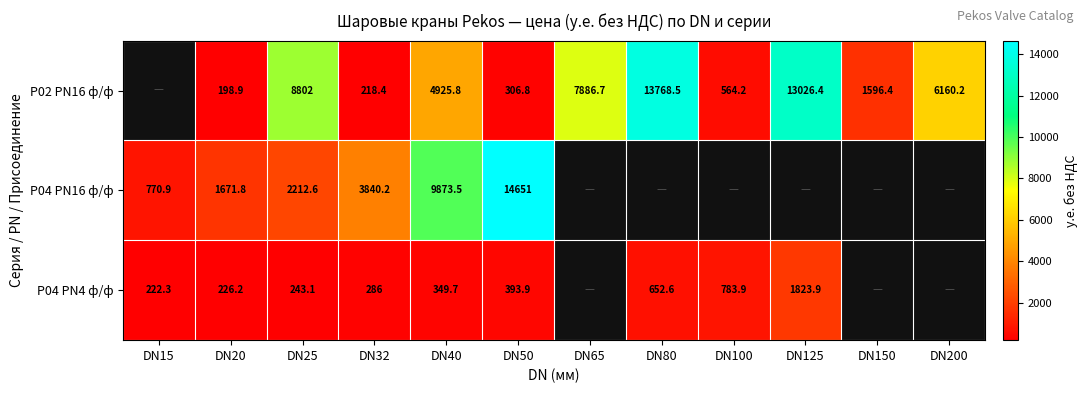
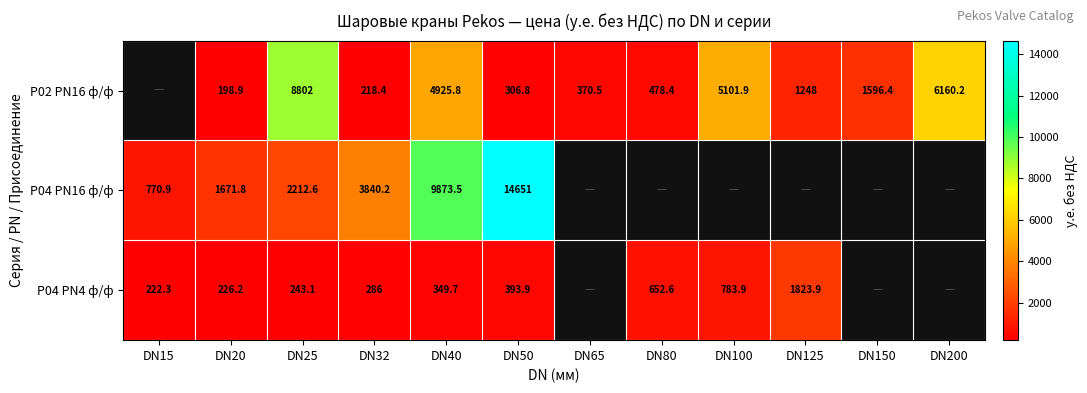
  {
    "P02 PN16 ф/ф": {
      "DN20": 198.9,
      "DN25": 8802,
      "DN32": 218.4,
      "DN40": 4925.8,
      "DN50": 306.8,
-     "DN65": 7886.7,
-     "DN80": 13768.5,
-     "DN100": 564.2,
-     "DN125": 13026.4,
+     "DN65": 370.5,
+     "DN80": 478.4,
+     "DN100": 5101.9,
+     "DN125": 1248,
      "DN150": 1596.4,
      "DN200": 6160.2
    },
    "P04 PN16 ф/ф": {
      "DN15": 770.9,
      "DN20": 1671.8,
      "DN25": 2212.6,
      "DN32": 3840.2,
      "DN40": 9873.5,
      "DN50": 14651
    },
    "P04 PN4 ф/ф": {
      "DN15": 222.3,
      "DN20": 226.2,
      "DN25": 243.1,
      "DN32": 286,
      "DN40": 349.7,
      "DN50": 393.9,
      "DN80": 652.6,
      "DN100": 783.9,
      "DN125": 1823.9
    }
  }
